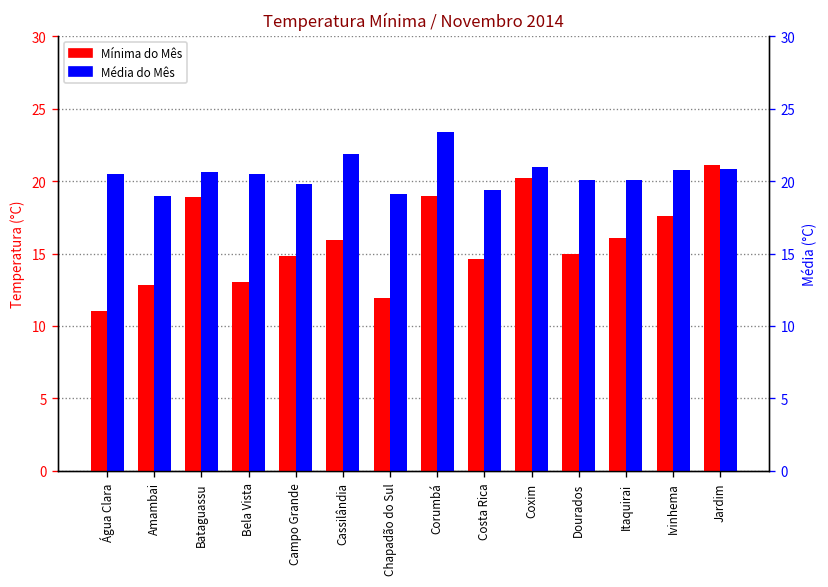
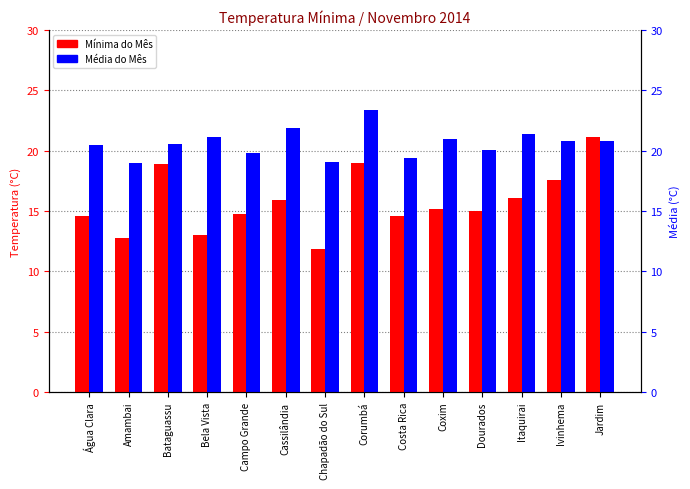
  {
    "Mínima do Mês": {
-     "Água Clara": 11.0,
+     "Água Clara": 14.6,
      "Amambai": 12.8,
      "Bataguassu": 18.9,
      "Bela Vista": 13.0,
      "Campo Grande": 14.8,
      "Cassilândia": 15.9,
      "Chapadão do Sul": 11.9,
      "Corumbá": 19.0,
      "Costa Rica": 14.6,
-     "Coxim": 20.2,
+     "Coxim": 15.2,
      "Dourados": 15.0,
      "Itaquirai": 16.1,
      "Ivinhema": 17.6,
      "Jardim": 21.1
    },
    "Média do Mês": {
      "Água Clara": 20.5,
      "Amambai": 19.0,
      "Bataguassu": 20.6,
-     "Bela Vista": 20.5,
+     "Bela Vista": 21.2,
      "Campo Grande": 19.8,
      "Cassilândia": 21.9,
      "Chapadão do Sul": 19.1,
      "Corumbá": 23.4,
      "Costa Rica": 19.4,
      "Coxim": 21.0,
      "Dourados": 20.1,
-     "Itaquirai": 20.1,
+     "Itaquirai": 21.4,
      "Ivinhema": 20.8,
      "Jardim": 20.8
    }
  }
